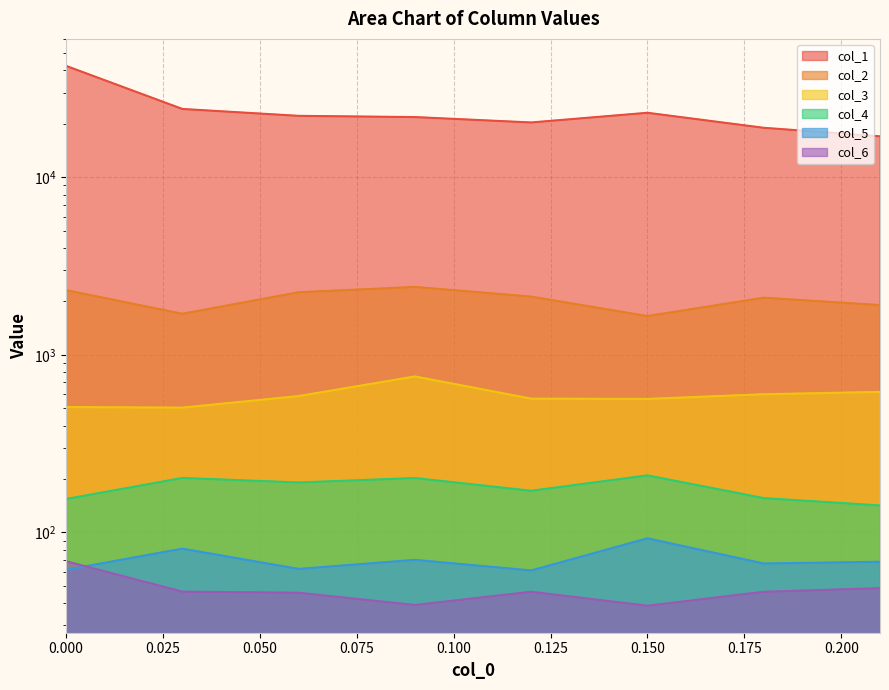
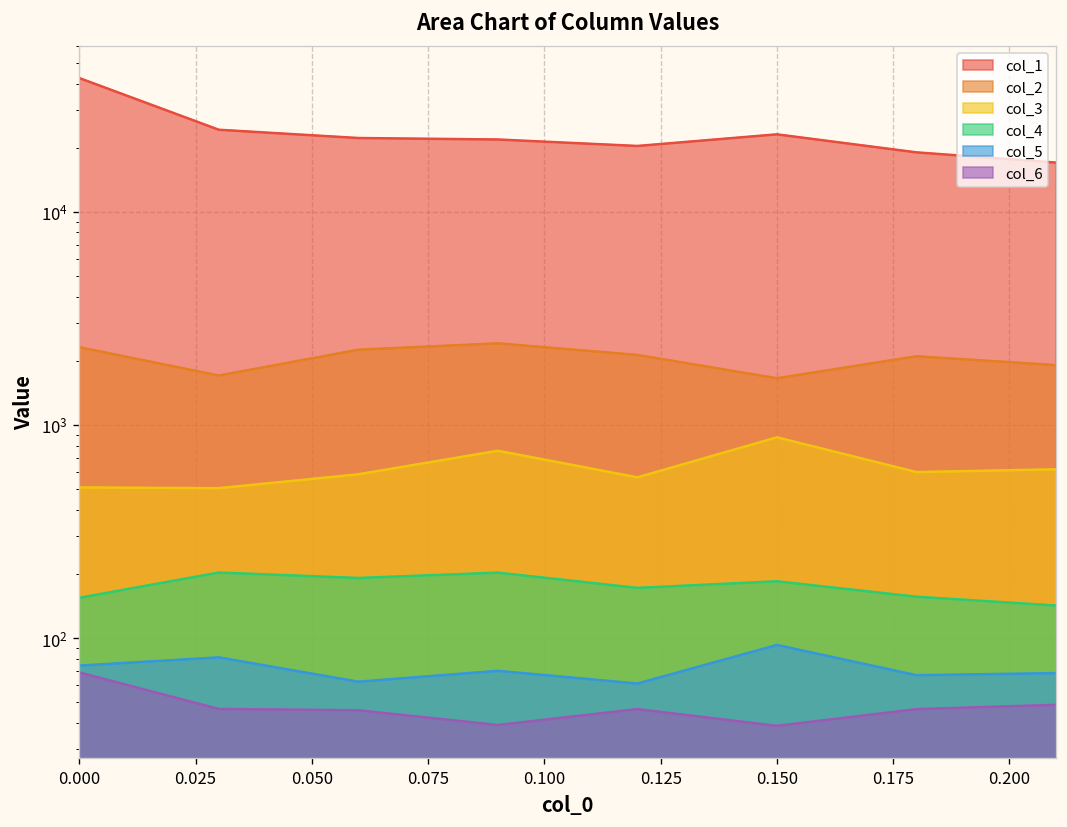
  {
    "col_3": {
      "0.000": 510,
-     "0.150": 570
+     "0.150": 900
    },
    "col_4": {
      "0.000": 150,
-     "0.150": 210
+     "0.150": 180
    },
    "col_5": {
-     "0.000": 62,
+     "0.000": 74,
      "0.150": 90
    },
    "col_6": {
      "0.000": 69,
      "0.150": 39
    }
  }
